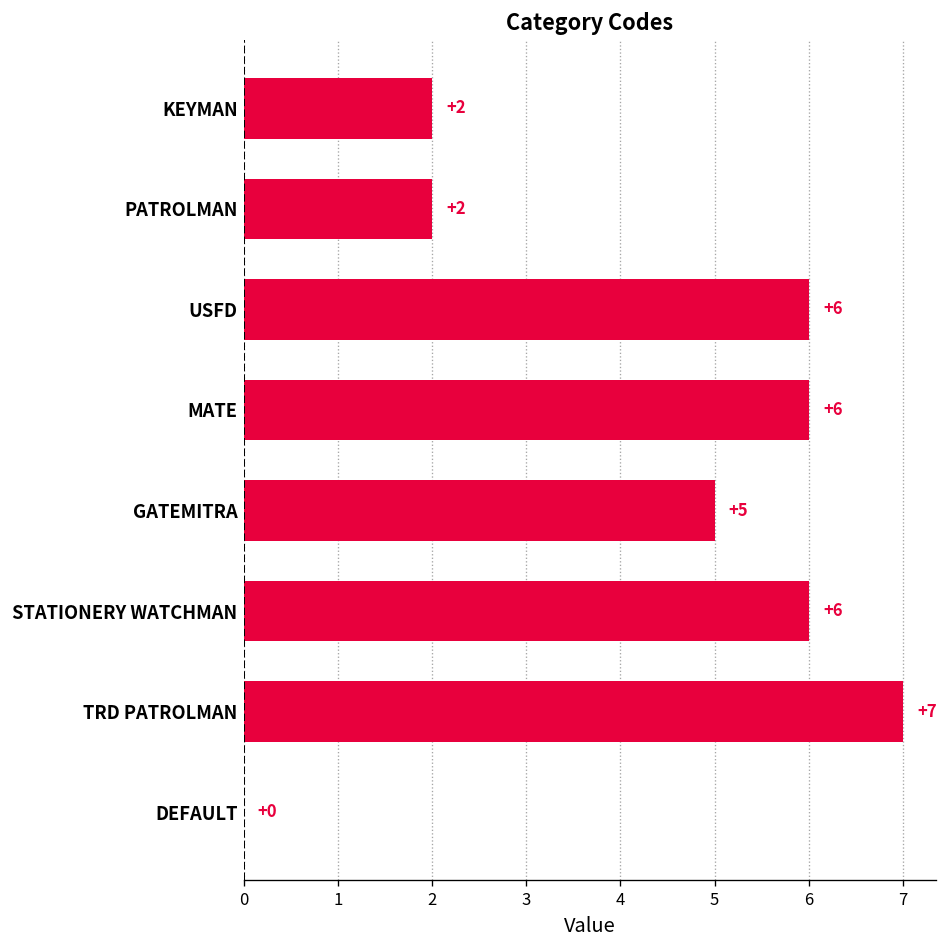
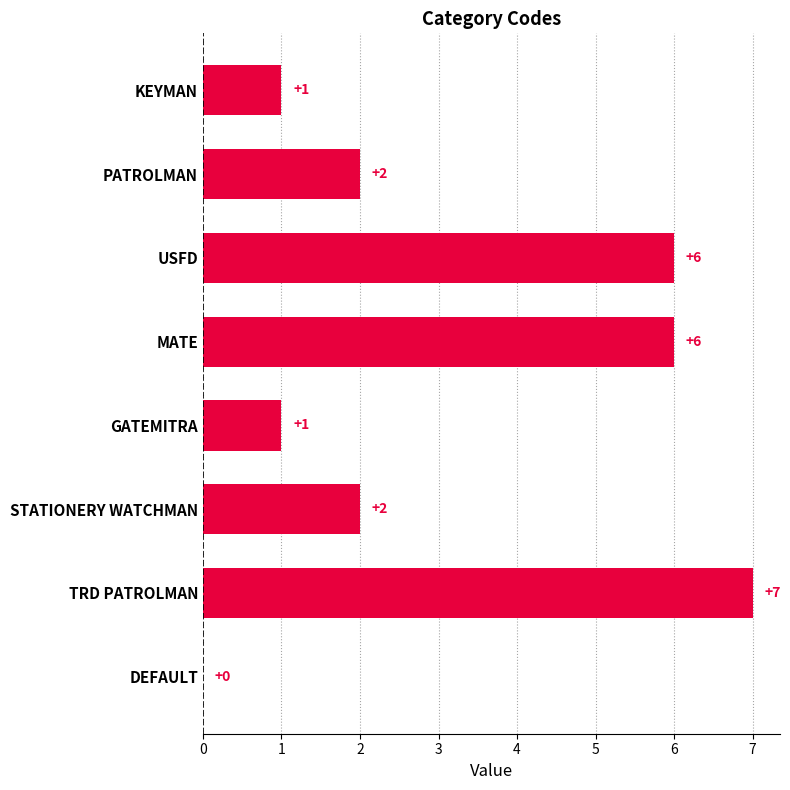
  {
-   "KEYMAN": "+2",
+   "KEYMAN": "+1",
    "PATROLMAN": "+2",
    "USFD": "+6",
    "MATE": "+6",
-   "GATEMITRA": "+5",
-   "STATIONERY WATCHMAN": "+6",
+   "GATEMITRA": "+1",
+   "STATIONERY WATCHMAN": "+2",
    "TRD PATROLMAN": "+7",
    "DEFAULT": "+0"
  }
